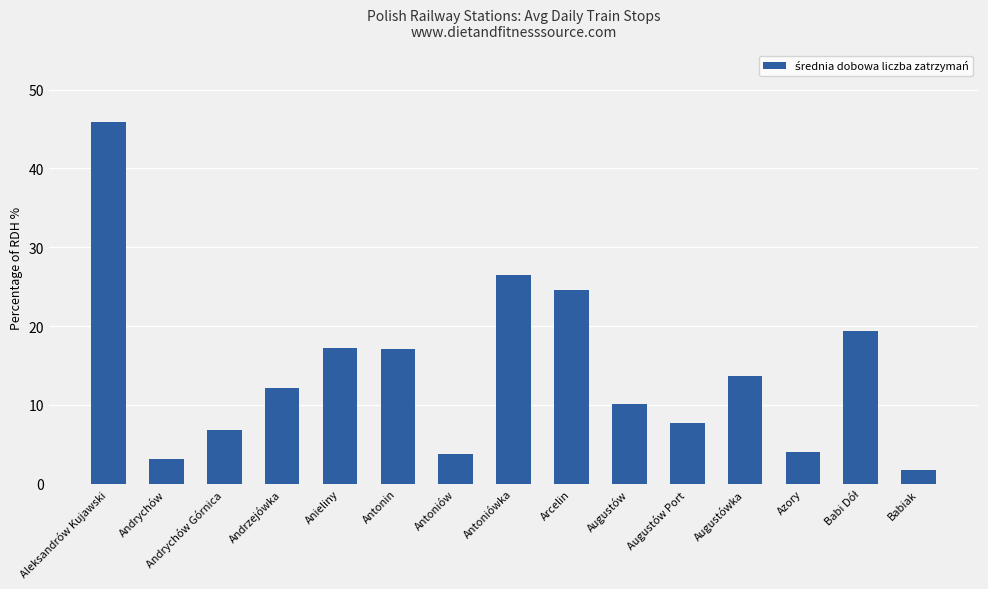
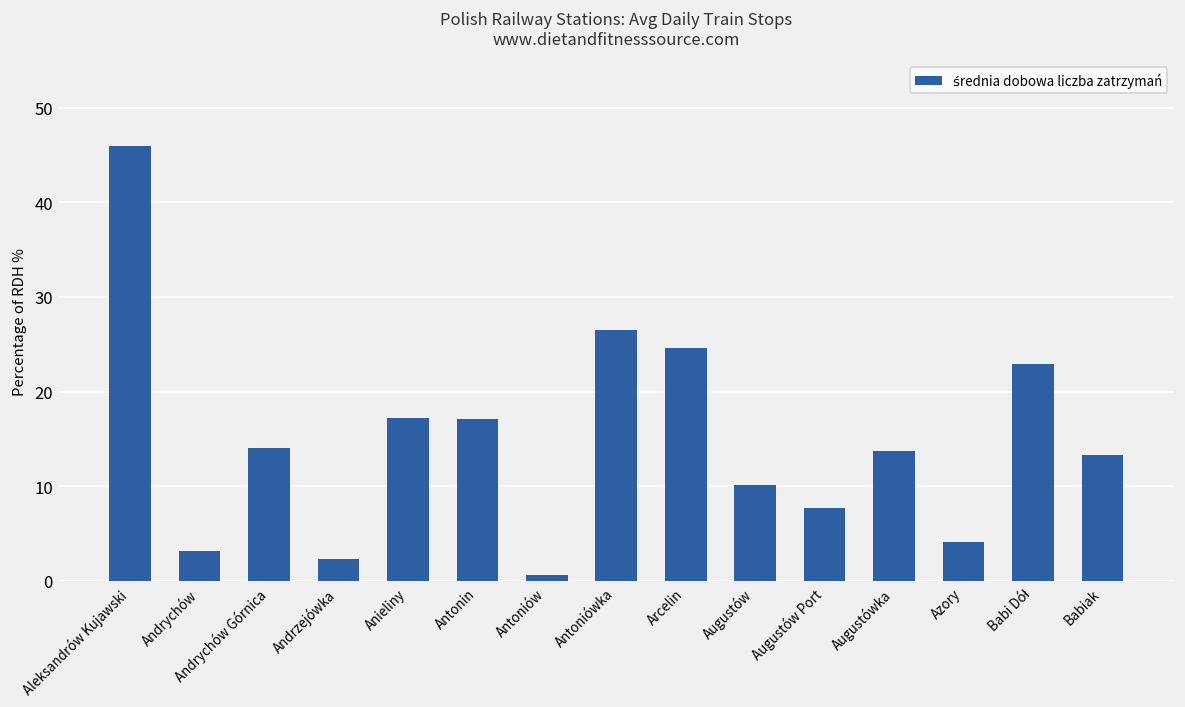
  {
    "Aleksandrów Kujawski": 46,
    "Andrychów": 3,
-   "Andrychów Górnica": 7,
-   "Andrzejówka": 12,
+   "Andrychów Górnica": 14,
+   "Andrzejówka": 2,
    "Anieliny": 17,
    "Antonin": 17,
-   "Antoniów": 4,
+   "Antoniów": 1,
    "Antoniówka": 26,
    "Arcelin": 25,
    "Augustów": 10,
    "Augustów Port": 8,
    "Augustówka": 14,
    "Azory": 4,
-   "Babi Dół": 19,
-   "Babiak": 2
+   "Babi Dół": 23,
+   "Babiak": 13
  }
